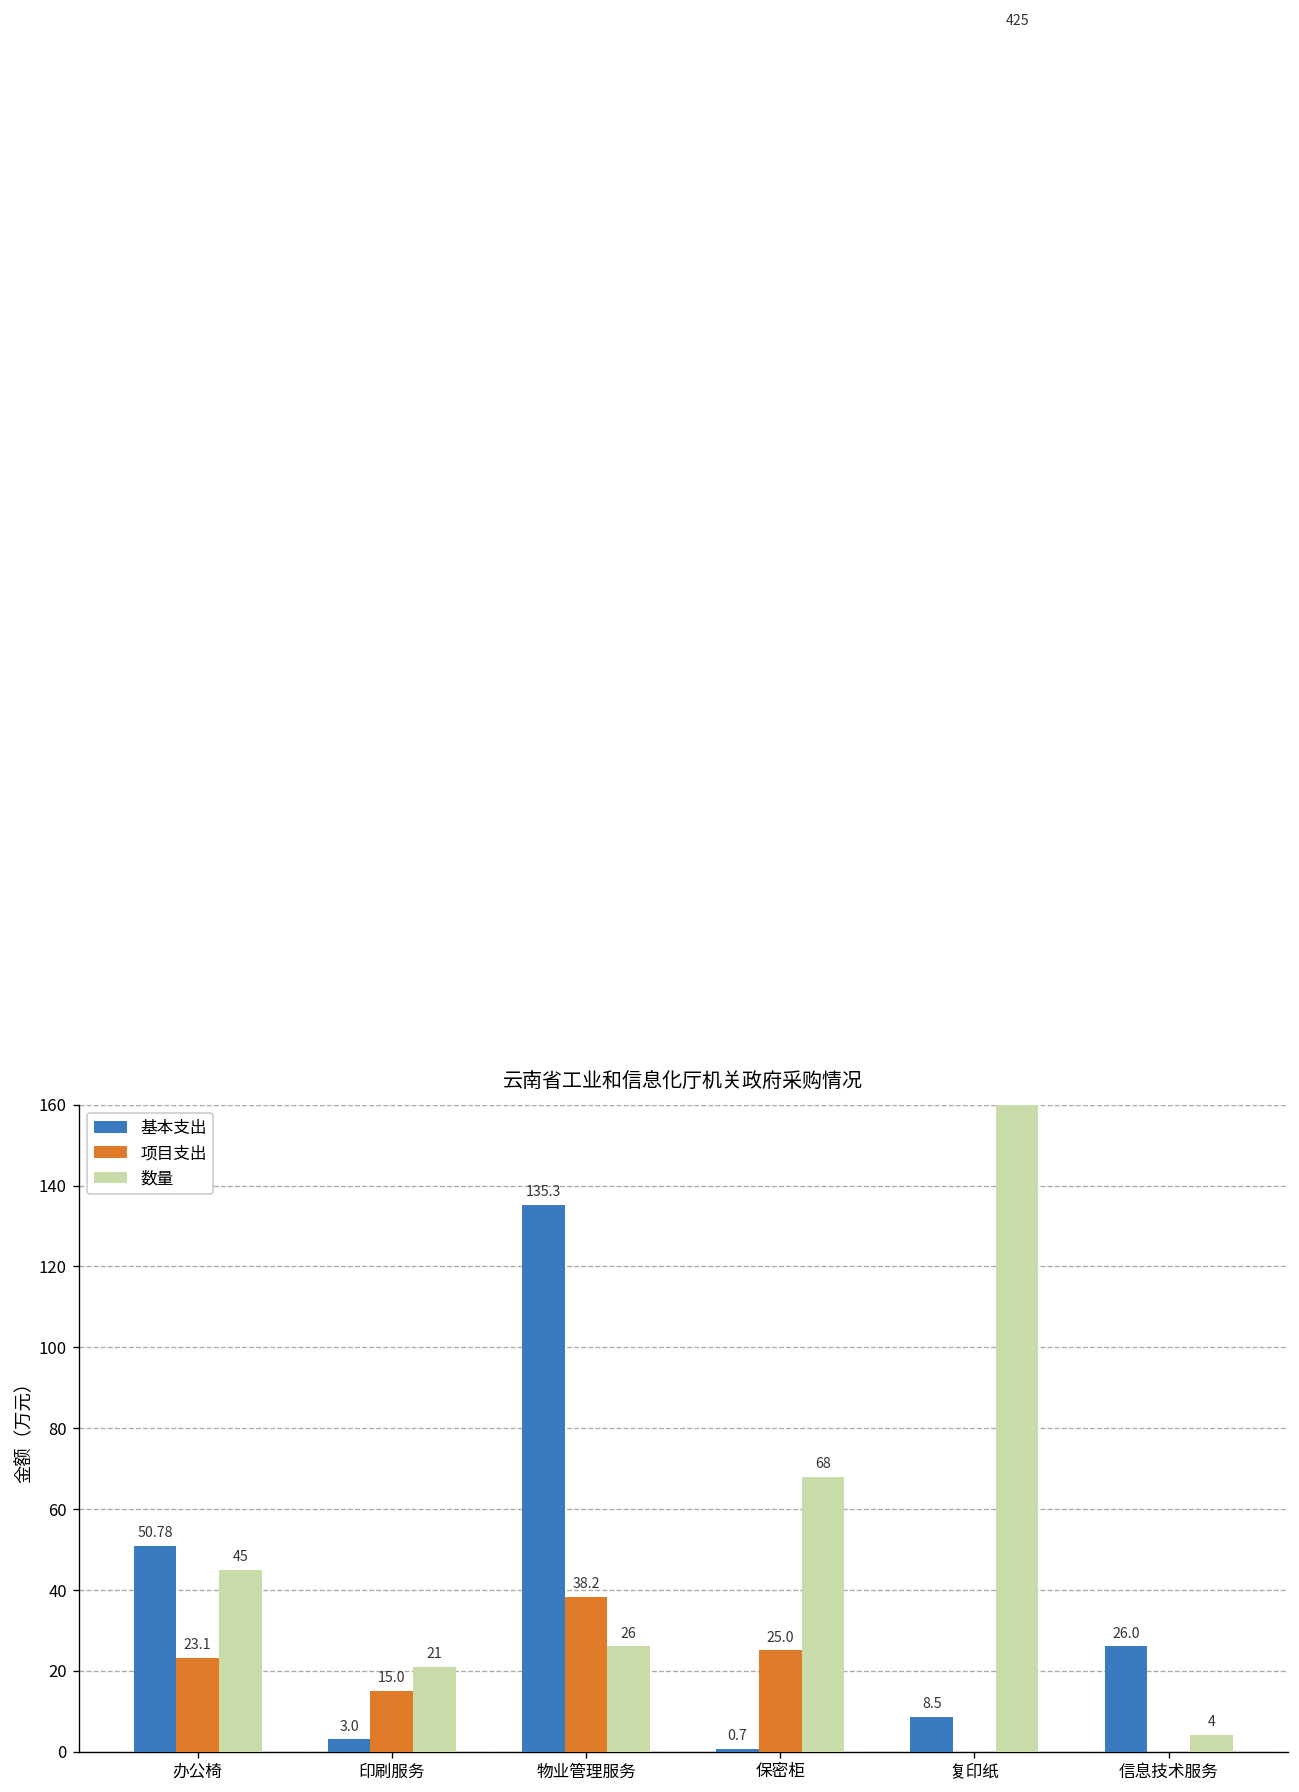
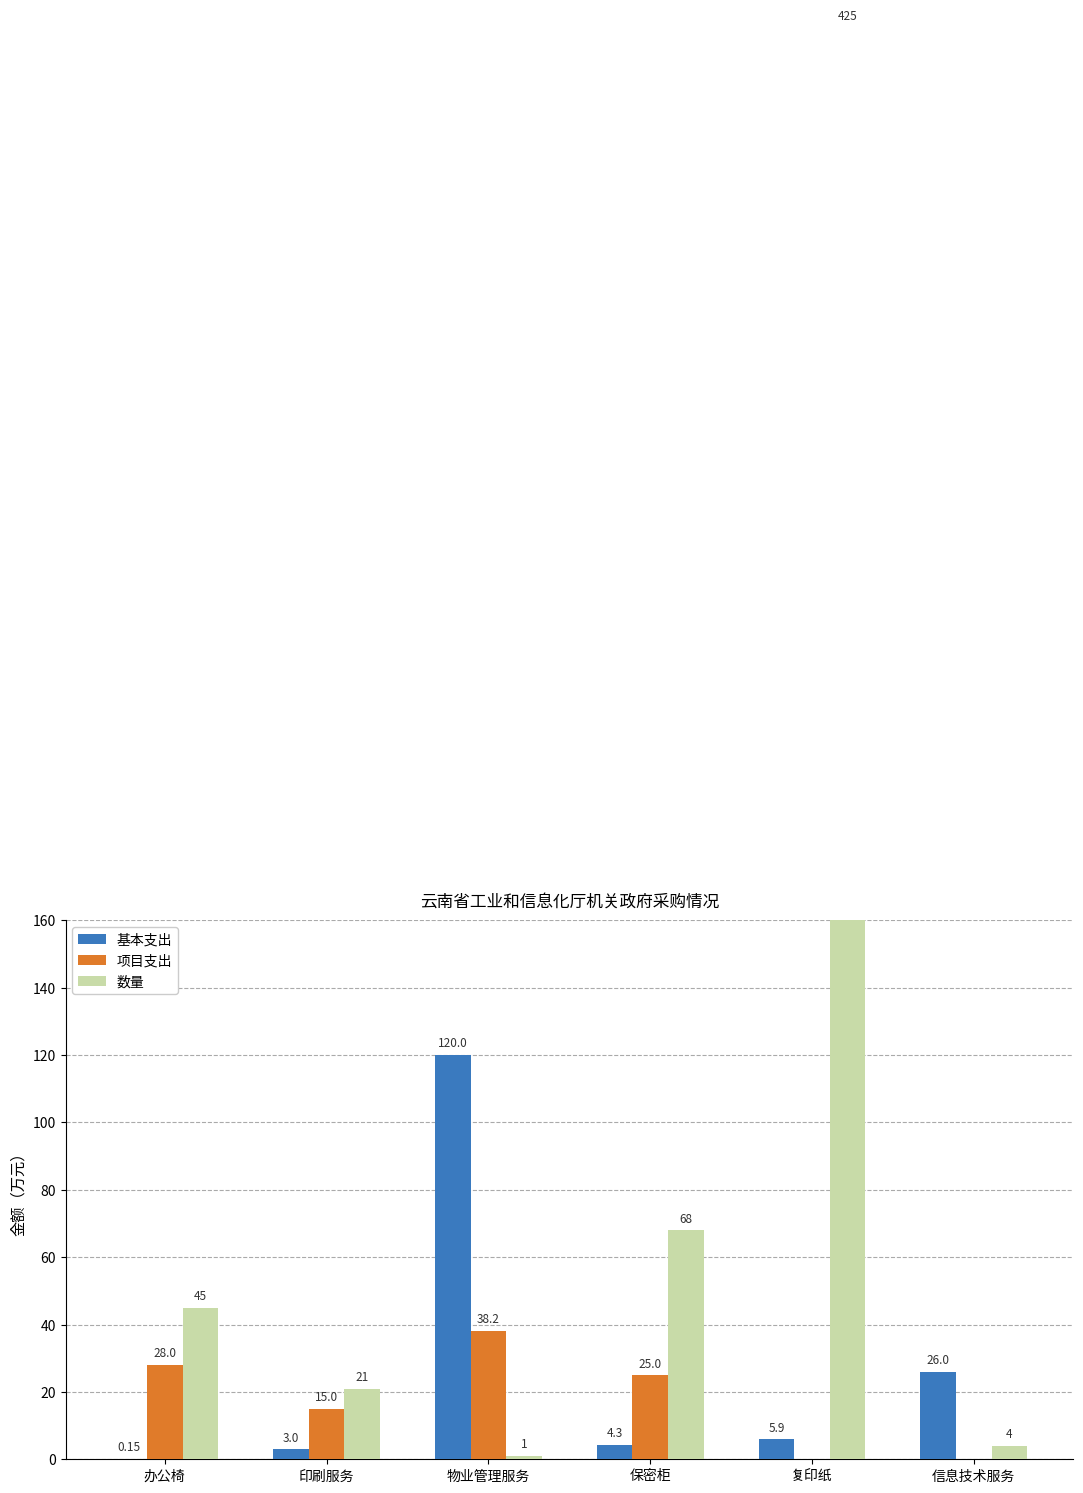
  {
    "基本支出": {
-     "办公椅": 50.78,
+     "办公椅": 0.15,
      "印刷服务": 3.0,
-     "物业管理服务": 135.3,
-     "保密柜": 0.7,
-     "复印纸": 8.5,
+     "物业管理服务": 120.0,
+     "保密柜": 4.3,
+     "复印纸": 5.9,
      "信息技术服务": 26.0
    },
    "项目支出": {
-     "办公椅": 23.1,
+     "办公椅": 28.0,
      "印刷服务": 15.0,
      "物业管理服务": 38.2,
      "保密柜": 25.0
    },
    "数量": {
      "办公椅": 45,
      "印刷服务": 21,
-     "物业管理服务": 26,
+     "物业管理服务": 1,
      "保密柜": 68,
      "信息技术服务": 4
    }
  }
